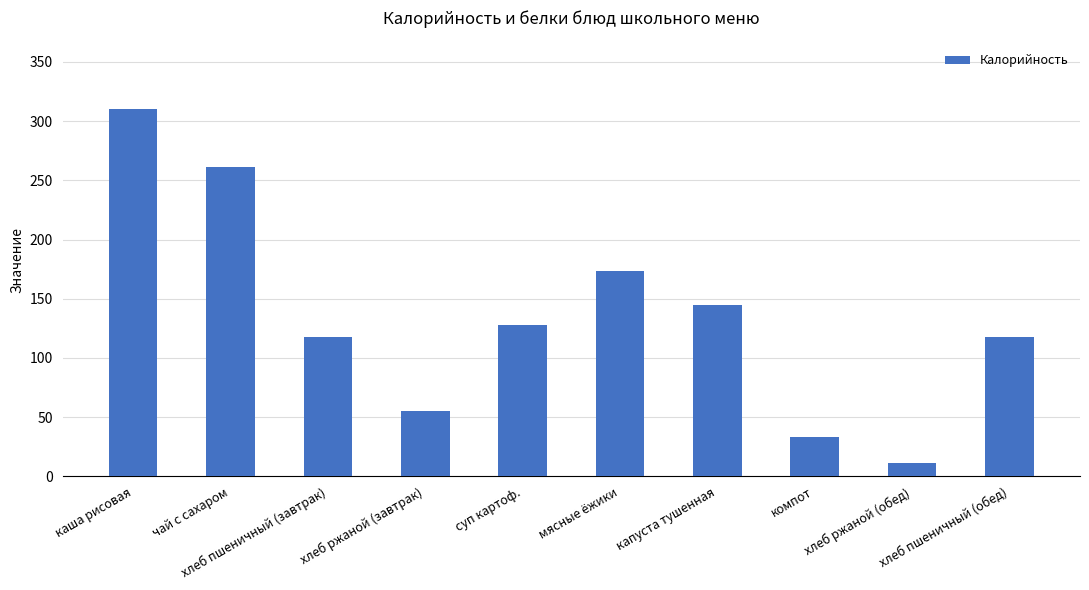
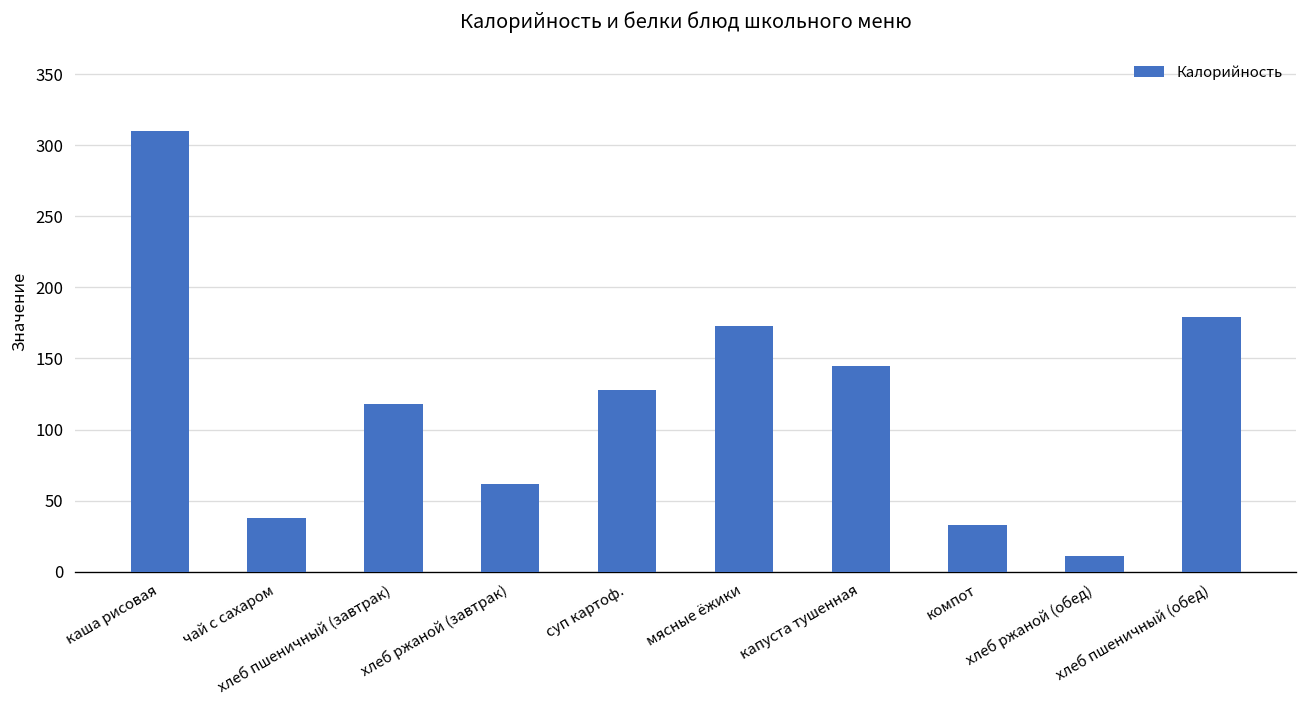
  {
    "каша рисовая": 310,
-   "чай с сахаром": 261,
+   "чай с сахаром": 38,
    "хлеб пшеничный (завтрак)": 118,
-   "хлеб ржаной (завтрак)": 55,
+   "хлеб ржаной (завтрак)": 62,
    "суп картоф.": 128,
    "мясные ёжики": 173,
    "капуста тушенная": 145,
    "компот": 33,
    "хлеб ржаной (обед)": 11,
-   "хлеб пшеничный (обед)": 118
+   "хлеб пшеничный (обед)": 179
  }
